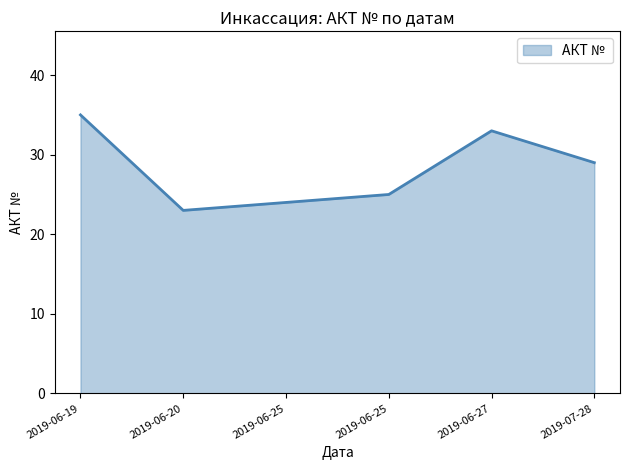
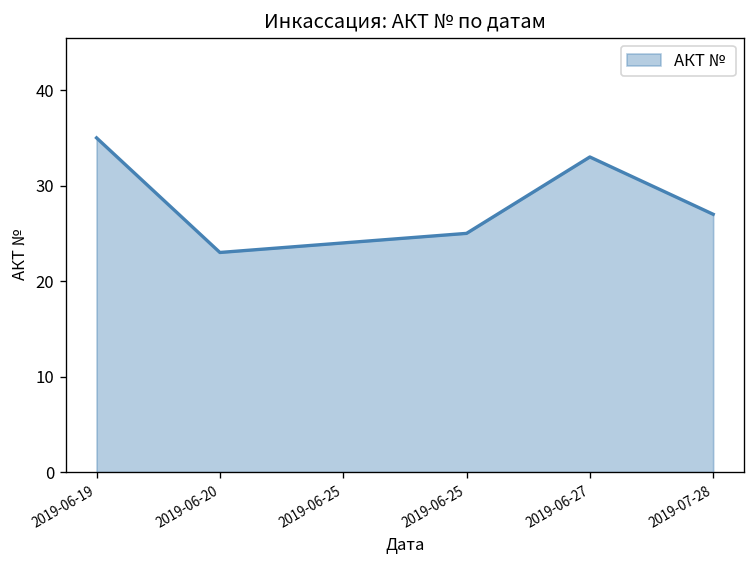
  {
    "2019-06-19": 35,
    "2019-06-20": 23,
    "2019-06-27": 33,
-   "2019-07-28": 29
+   "2019-07-28": 27
  }
